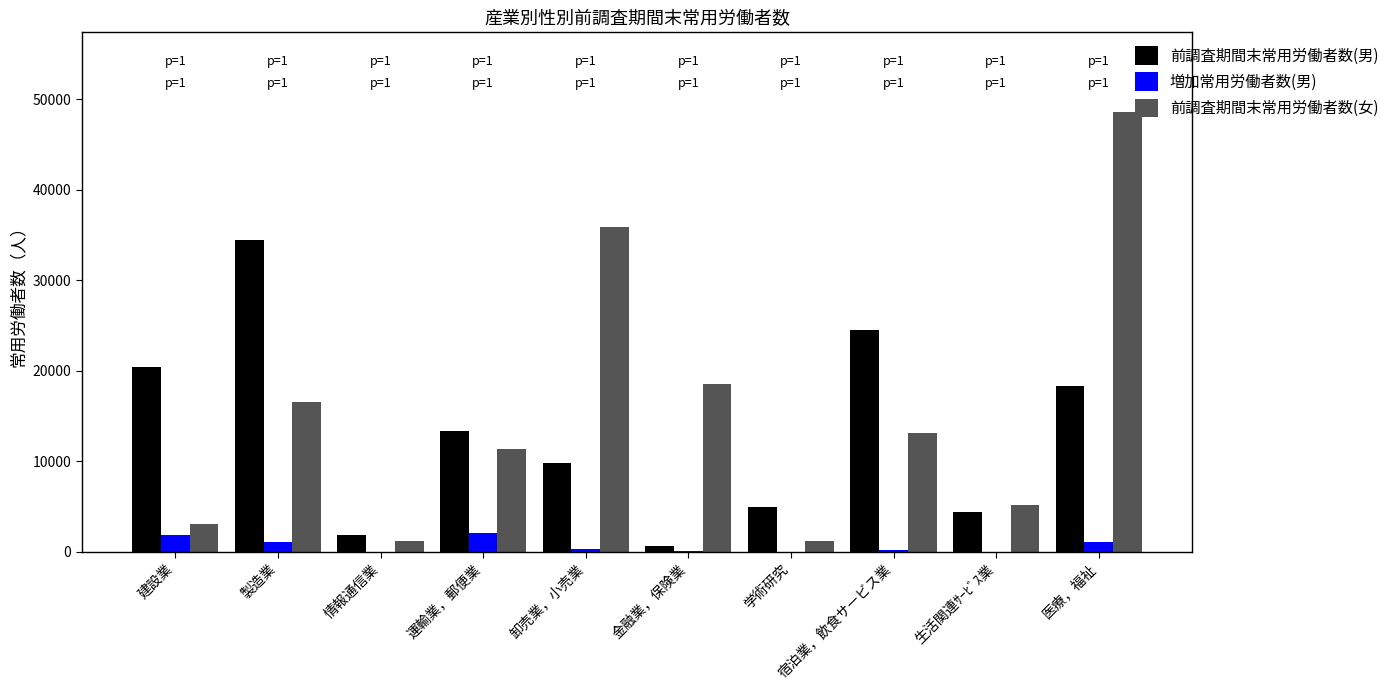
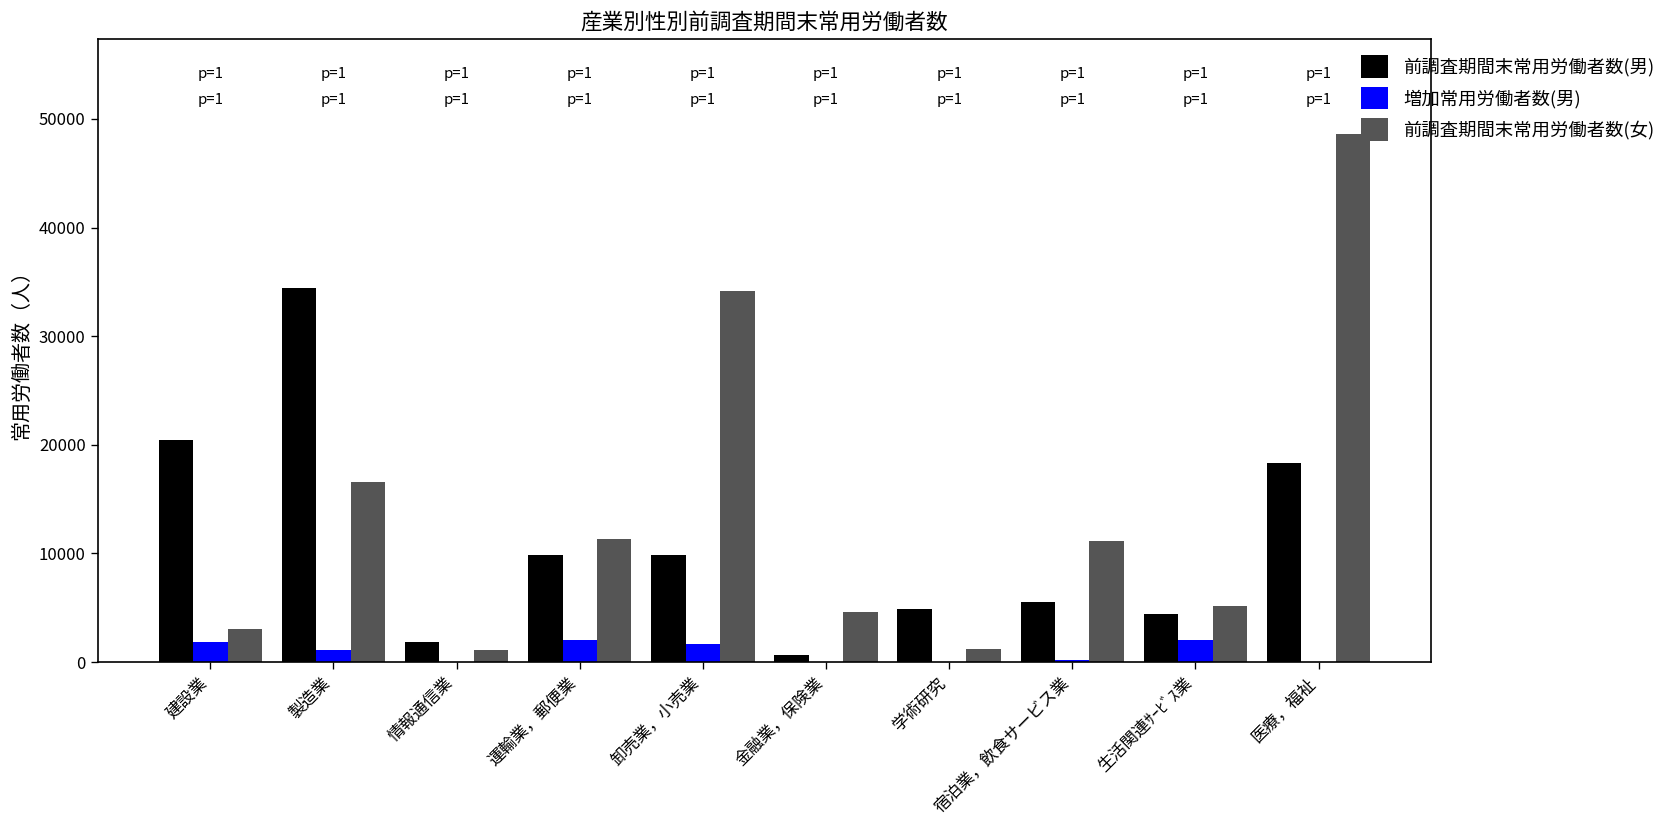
  {
    "前調査期間末常用労働者数(男)": {
      "建設業": 20000,
      "製造業": 34000,
      "情報通信業": 2000,
-     "運輸業，郵便業": 13000,
+     "運輸業，郵便業": 10000,
      "卸売業，小売業": 10000,
      "金融業，保険業": 1000,
      "学術研究": 5000,
-     "宿泊業，飲食サービス業": 25000,
+     "宿泊業，飲食サービス業": 6000,
      "生活関連ｻｰﾋﾞｽ業": 4000,
      "医療，福祉": 18000
    },
    "増加常用労働者数(男)": {
      "建設業": 2000,
      "製造業": 1000,
      "情報通信業": 0,
      "運輸業，郵便業": 2000,
-     "卸売業，小売業": 0,
+     "卸売業，小売業": 2000,
      "学術研究": 0,
-     "生活関連ｻｰﾋﾞｽ業": 0,
-     "医療，福祉": 1000
+     "生活関連ｻｰﾋﾞｽ業": 2000,
+     "医療，福祉": 0
    },
    "前調査期間末常用労働者数(女)": {
      "建設業": 3000,
      "製造業": 17000,
      "情報通信業": 1000,
      "運輸業，郵便業": 11000,
-     "卸売業，小売業": 36000,
-     "金融業，保険業": 19000,
+     "卸売業，小売業": 34000,
+     "金融業，保険業": 5000,
      "学術研究": 1000,
-     "宿泊業，飲食サービス業": 13000,
+     "宿泊業，飲食サービス業": 11000,
      "生活関連ｻｰﾋﾞｽ業": 5000,
      "医療，福祉": 49000
    }
  }
